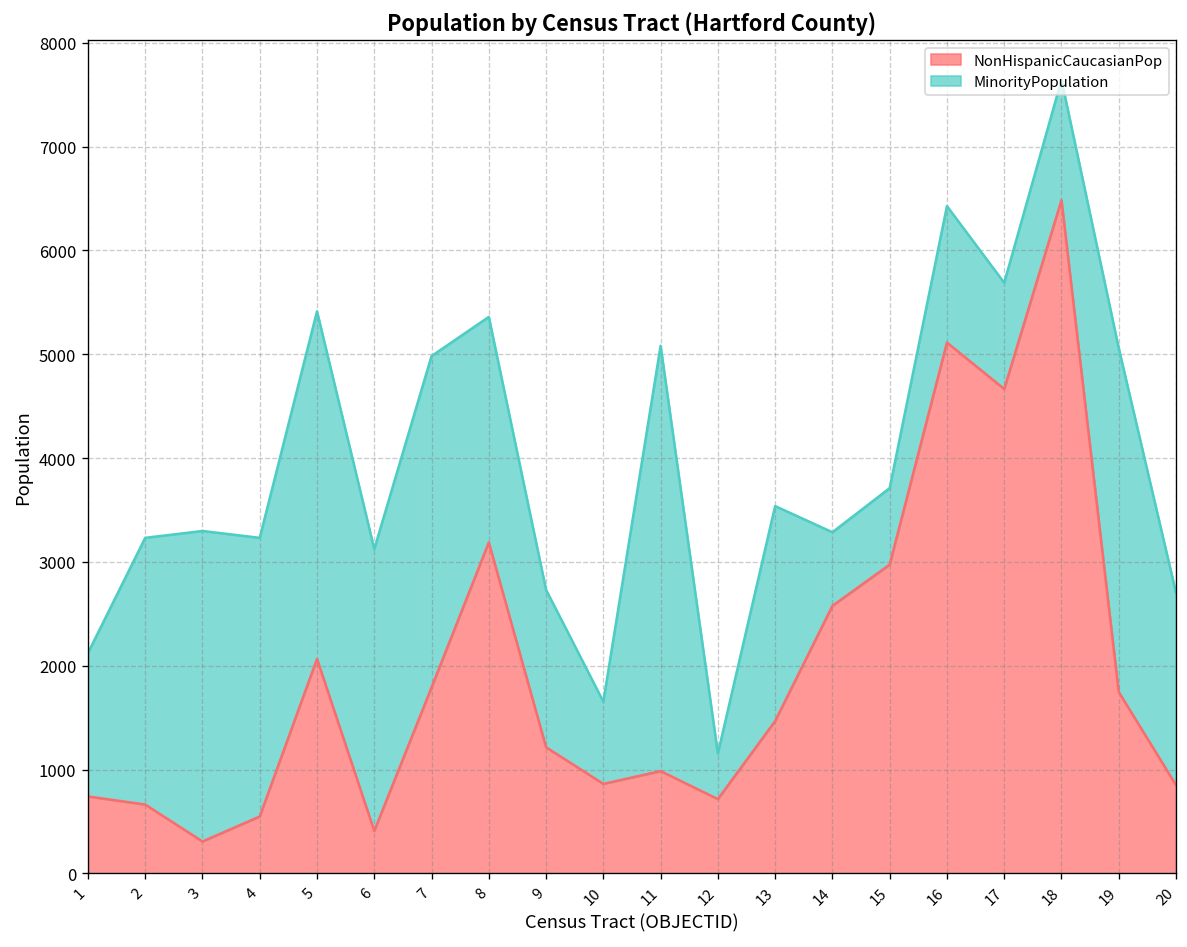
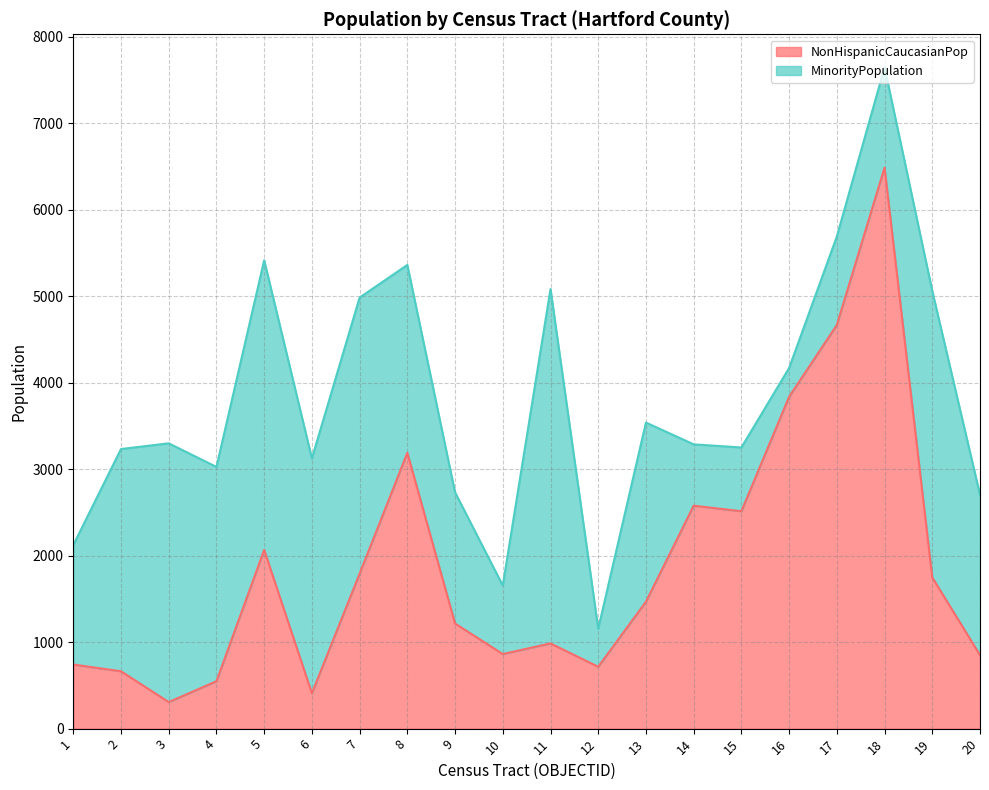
  {
    "NonHispanicCaucasianPop": {
      "1": 700,
      "2": 700,
      "3": 300,
      "4": 500,
      "5": 2100,
      "6": 400,
      "7": 1800,
      "8": 3200,
      "9": 1200,
      "10": 900,
      "11": 1000,
      "12": 700,
      "13": 1500,
      "14": 2600,
-     "15": 3000,
-     "16": 5100,
+     "15": 2500,
+     "16": 3800,
      "17": 4700,
      "18": 6500,
      "19": 1700,
      "20": 900
    },
    "MinorityPopulation": {
      "1": 1400,
      "2": 2600,
      "3": 3000,
-     "4": 2700,
+     "4": 2500,
      "5": 3300,
      "6": 2700,
      "7": 3200,
      "8": 2200,
      "9": 1500,
      "10": 800,
      "11": 4100,
      "12": 400,
      "13": 2100,
      "14": 700,
      "15": 700,
-     "16": 1300,
+     "16": 300,
      "17": 1000,
      "19": 3300,
      "20": 1900
    }
  }
